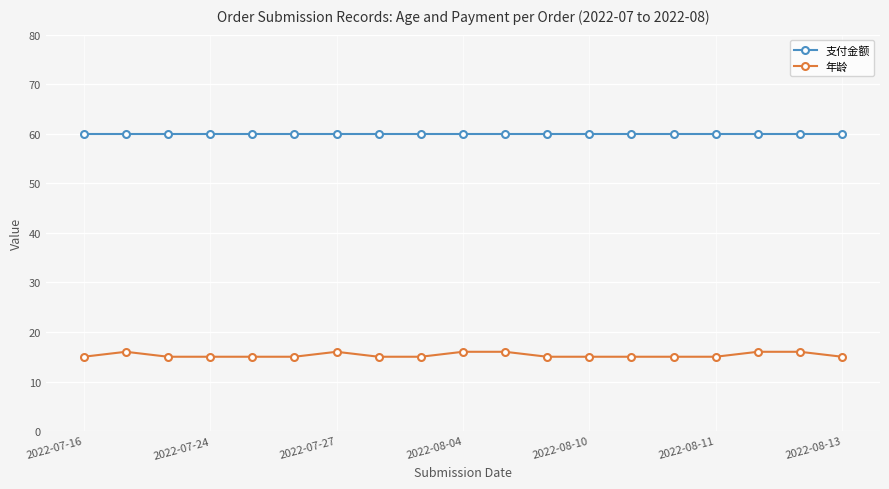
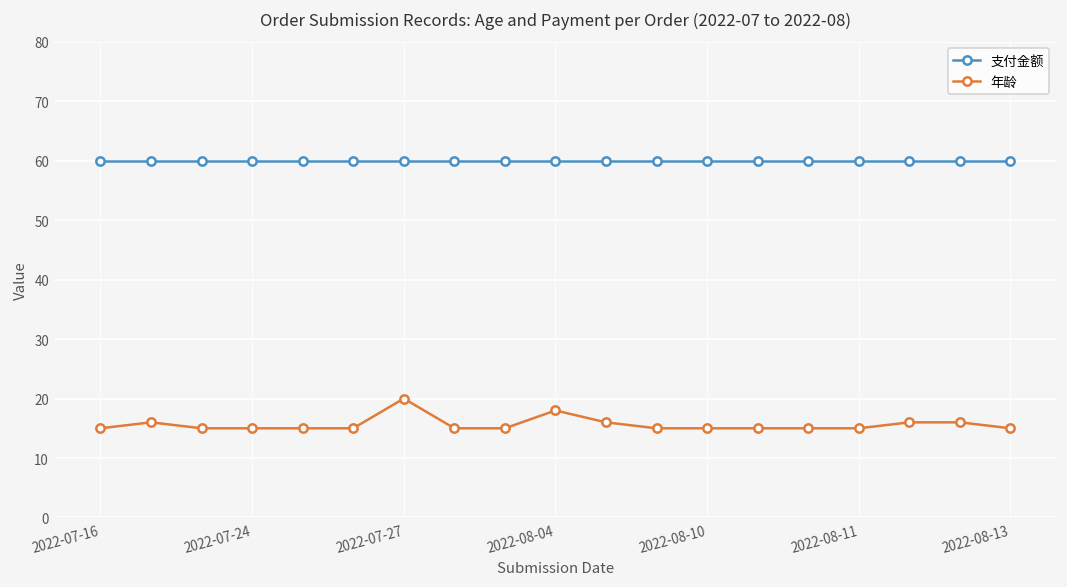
  {
    "支付金额": {
      "2022-07-16": 60,
      "2022-07-24": 60,
      "2022-07-27": 60,
      "2022-08-04": 60,
      "2022-08-11": 60,
      "2022-08-13": 60
    },
    "年龄": {
      "2022-07-16": 15,
      "2022-07-24": 15,
-     "2022-07-27": 16,
-     "2022-08-04": 16,
+     "2022-07-27": 20,
+     "2022-08-04": 18,
      "2022-08-11": 15,
      "2022-08-13": 15
    }
  }
